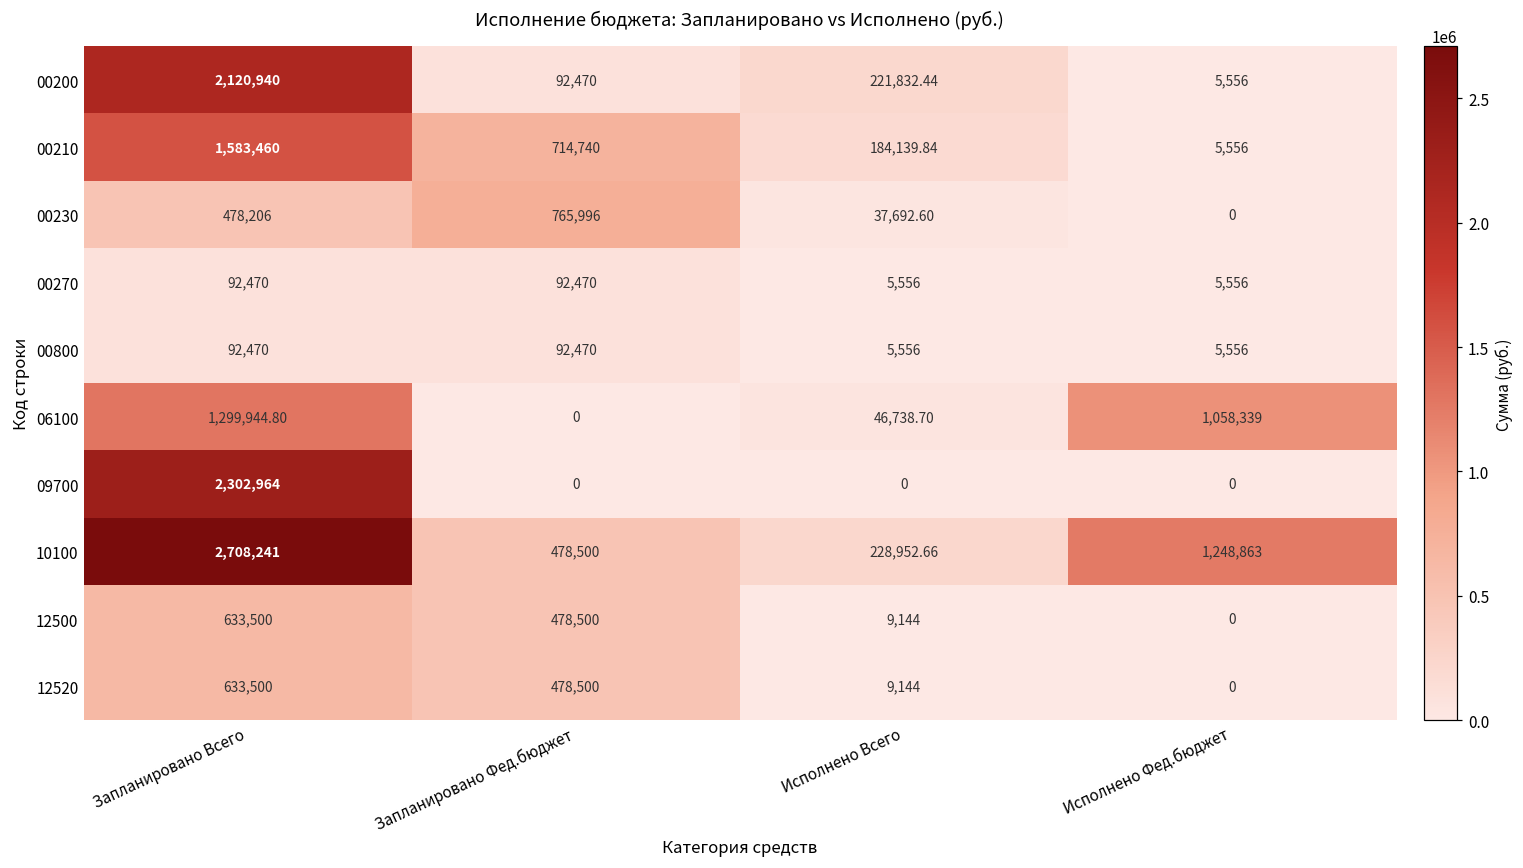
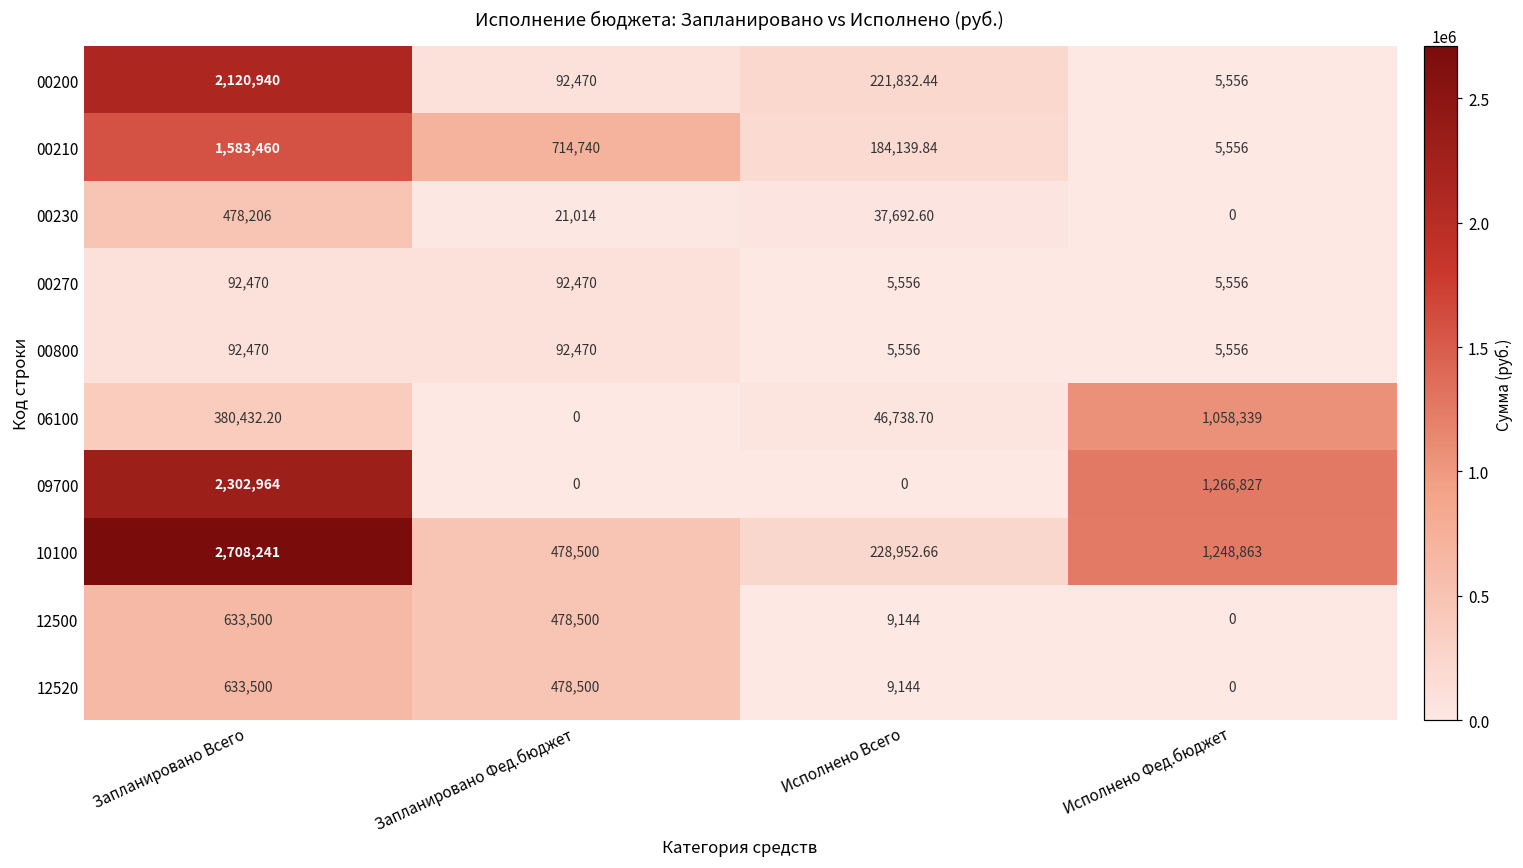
  {
    "00200": {
      "Запланировано Всего": "2,120,940",
      "Запланировано Фед.бюджет": "92,470",
      "Исполнено Всего": "221,832.44",
      "Исполнено Фед.бюджет": "5,556"
    },
    "00210": {
      "Запланировано Всего": "1,583,460",
      "Запланировано Фед.бюджет": "714,740",
      "Исполнено Всего": "184,139.84",
      "Исполнено Фед.бюджет": "5,556"
    },
    "00230": {
      "Запланировано Всего": "478,206",
-     "Запланировано Фед.бюджет": "765,996",
+     "Запланировано Фед.бюджет": "21,014",
      "Исполнено Всего": "37,692.60",
      "Исполнено Фед.бюджет": "0"
    },
    "00270": {
      "Запланировано Всего": "92,470",
      "Запланировано Фед.бюджет": "92,470",
      "Исполнено Всего": "5,556",
      "Исполнено Фед.бюджет": "5,556"
    },
    "00800": {
      "Запланировано Всего": "92,470",
      "Запланировано Фед.бюджет": "92,470",
      "Исполнено Всего": "5,556",
      "Исполнено Фед.бюджет": "5,556"
    },
    "06100": {
-     "Запланировано Всего": "1,299,944.80",
+     "Запланировано Всего": "380,432.20",
      "Запланировано Фед.бюджет": "0",
      "Исполнено Всего": "46,738.70",
      "Исполнено Фед.бюджет": "1,058,339"
    },
    "09700": {
      "Запланировано Всего": "2,302,964",
      "Запланировано Фед.бюджет": "0",
      "Исполнено Всего": "0",
-     "Исполнено Фед.бюджет": "0"
+     "Исполнено Фед.бюджет": "1,266,827"
    },
    "10100": {
      "Запланировано Всего": "2,708,241",
      "Запланировано Фед.бюджет": "478,500",
      "Исполнено Всего": "228,952.66",
      "Исполнено Фед.бюджет": "1,248,863"
    },
    "12500": {
      "Запланировано Всего": "633,500",
      "Запланировано Фед.бюджет": "478,500",
      "Исполнено Всего": "9,144",
      "Исполнено Фед.бюджет": "0"
    },
    "12520": {
      "Запланировано Всего": "633,500",
      "Запланировано Фед.бюджет": "478,500",
      "Исполнено Всего": "9,144",
      "Исполнено Фед.бюджет": "0"
    }
  }
